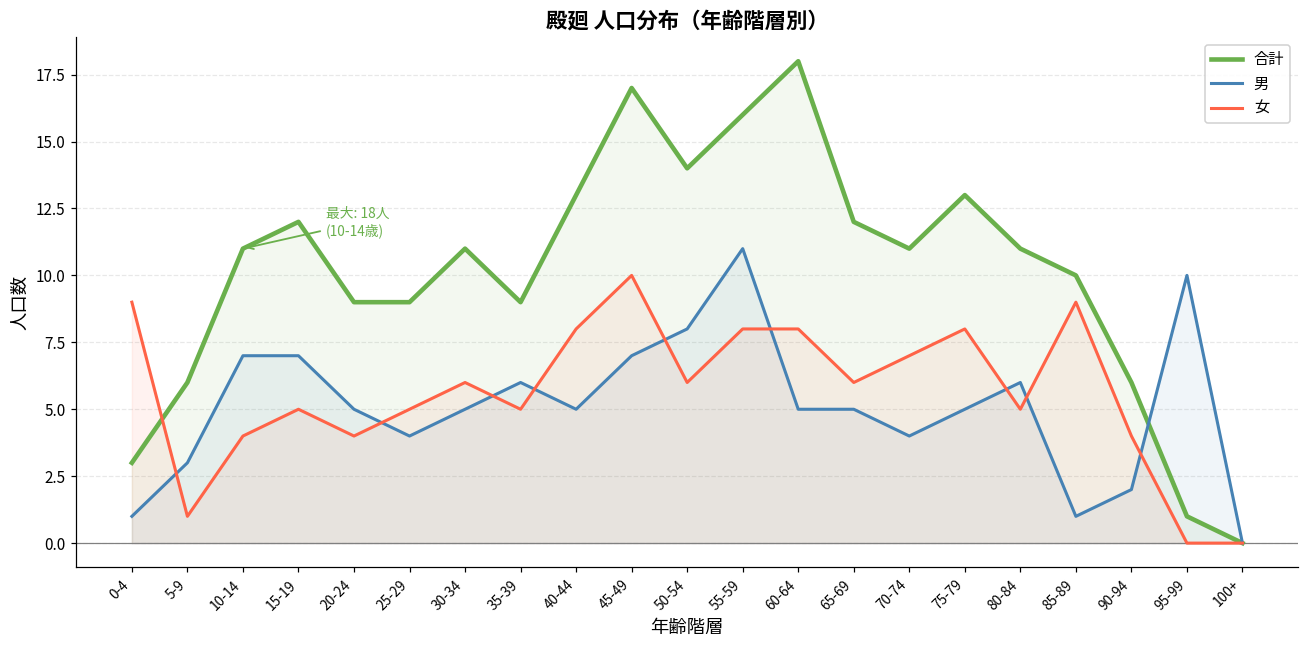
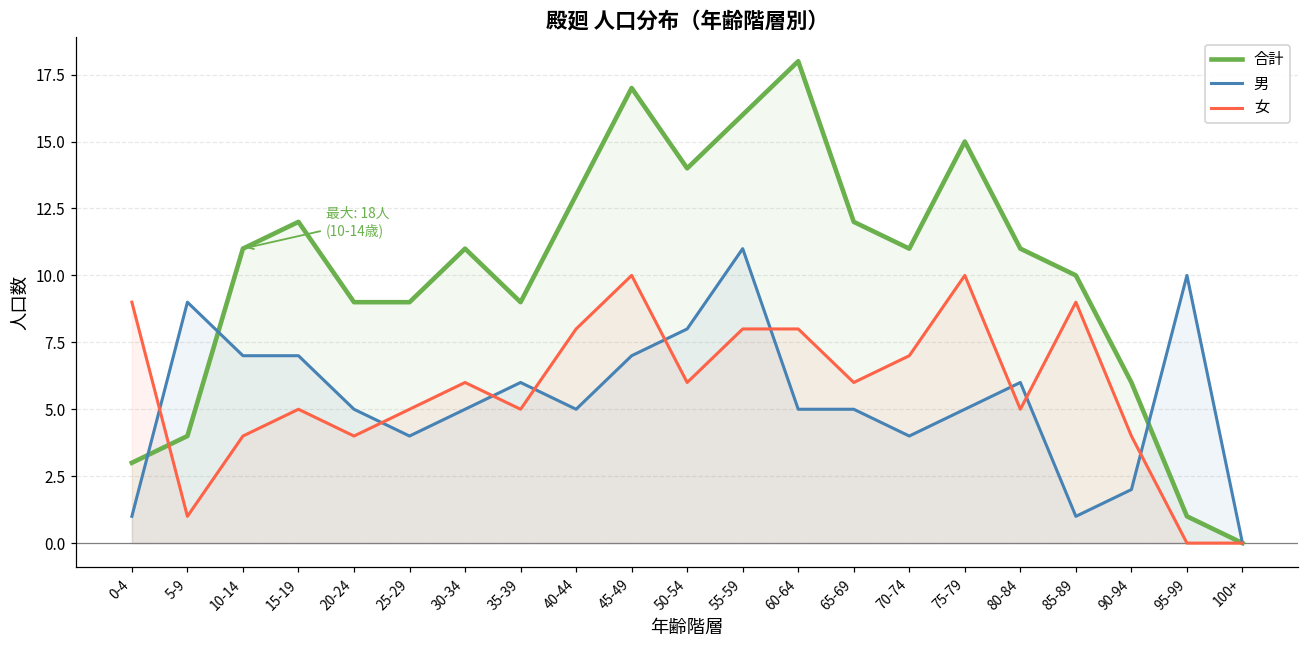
  {
    "合計": {
      "0-4": 3,
-     "5-9": 6,
+     "5-9": 4,
      "10-14": 11,
      "20-24": 9,
      "25-29": 9,
      "30-34": 11,
      "35-39": 9,
      "40-44": 13,
      "45-49": 17,
      "50-54": 14,
      "55-59": 16,
      "60-64": 18,
      "65-69": 12,
      "70-74": 11,
-     "75-79": 13,
+     "75-79": 15,
      "80-84": 11,
      "85-89": 10,
      "90-94": 6,
      "95-99": 1
    },
    "男": {
      "0-4": 1,
-     "5-9": 3,
+     "5-9": 9,
      "10-14": 7,
      "15-19": 7,
      "20-24": 5,
      "25-29": 4,
      "30-34": 5,
      "35-39": 6,
      "40-44": 5,
      "45-49": 7,
      "50-54": 8,
      "55-59": 11,
      "60-64": 5,
      "65-69": 5,
      "70-74": 4,
      "75-79": 5,
      "80-84": 6,
      "85-89": 1,
      "90-94": 2,
      "95-99": 10
    },
    "女": {
      "0-4": 9,
      "5-9": 1,
      "10-14": 4,
      "15-19": 5,
      "20-24": 4,
      "25-29": 5,
      "30-34": 6,
      "35-39": 5,
      "40-44": 8,
      "45-49": 10,
      "50-54": 6,
      "55-59": 8,
      "60-64": 8,
      "65-69": 6,
      "70-74": 7,
-     "75-79": 8,
+     "75-79": 10,
      "80-84": 5,
      "85-89": 9,
      "90-94": 4,
      "95-99": 0
    }
  }
